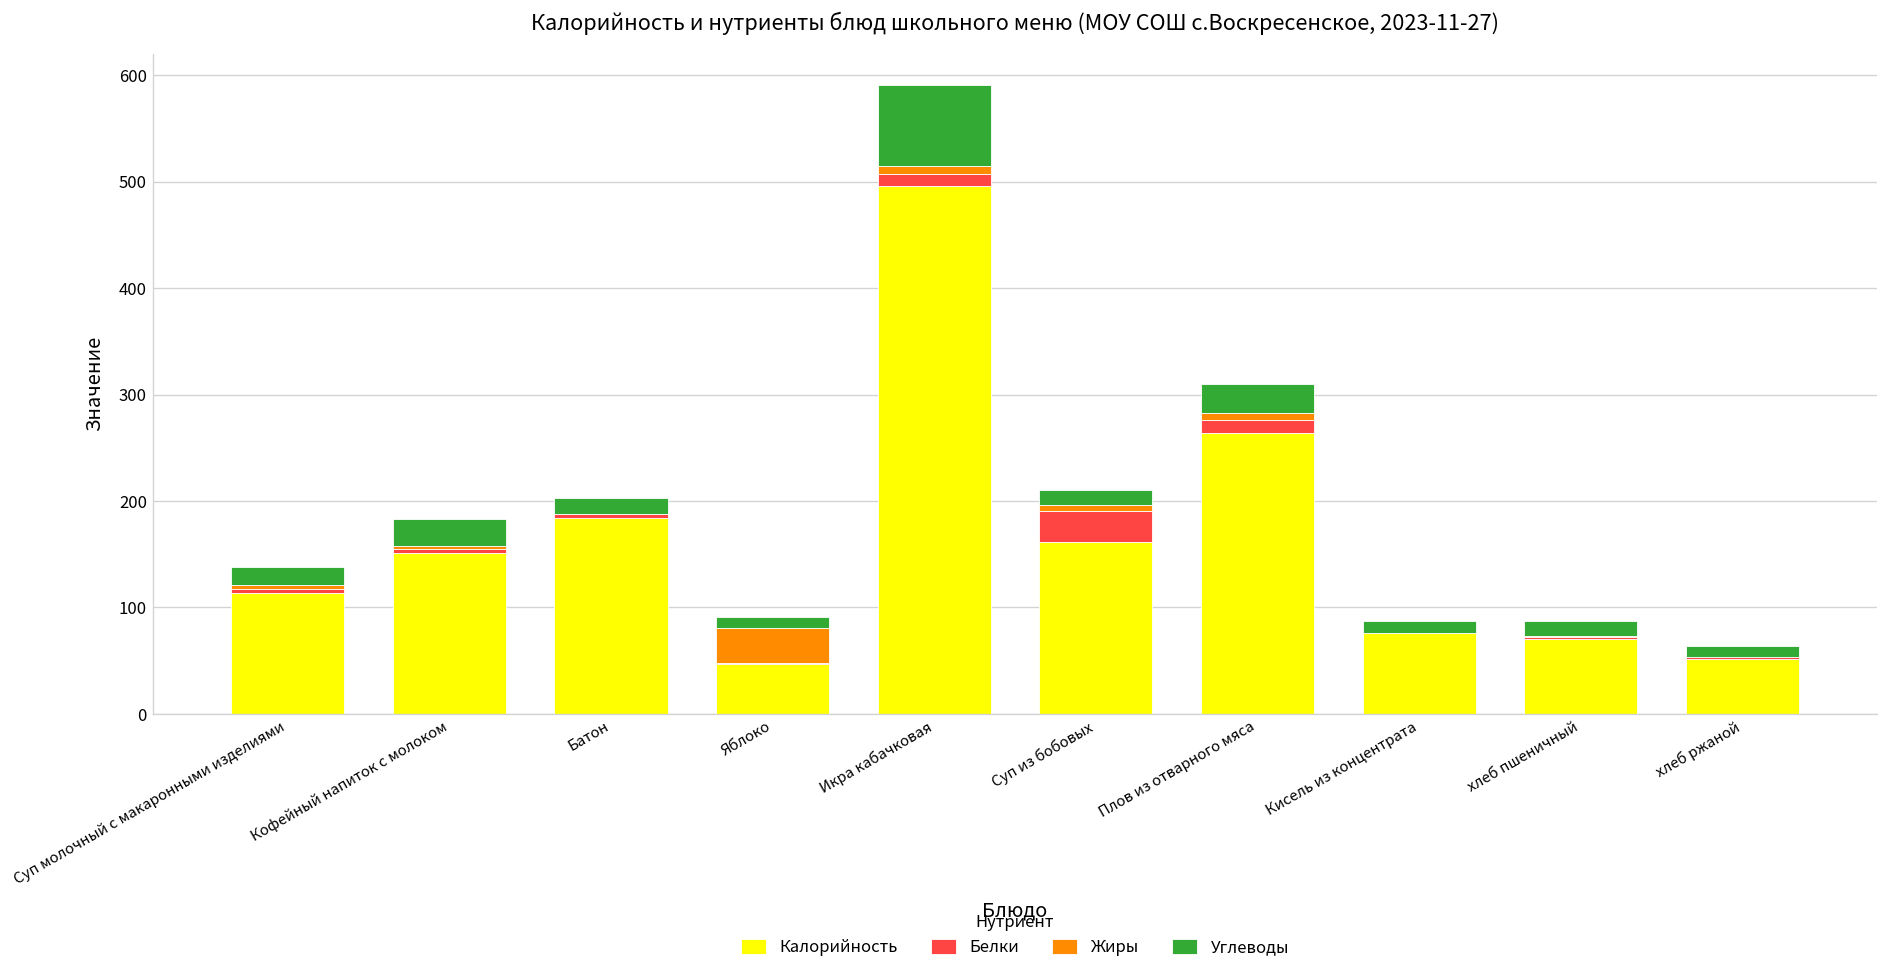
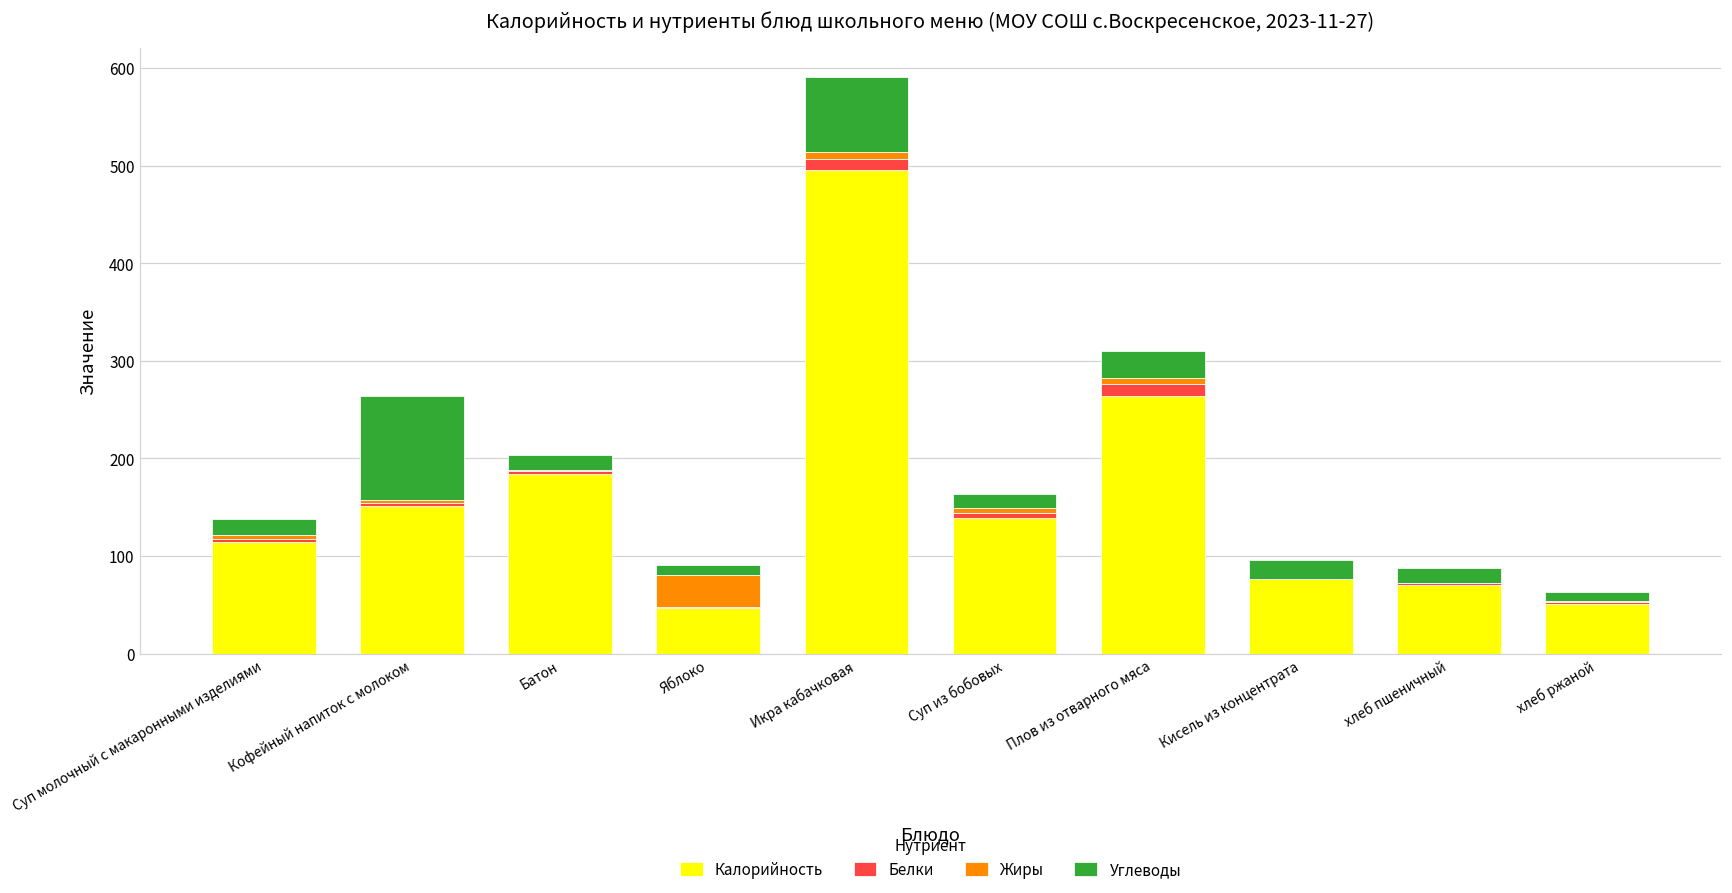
  {
    "Калорийность": {
      "Суп молочный с макаронными изделиями": 110,
      "Кофейный напиток с молоком": 150,
      "Батон": 180,
      "Яблоко": 50,
      "Икра кабачковая": 500,
-     "Суп из бобовых": 160,
+     "Суп из бобовых": 140,
      "Плов из отварного мяса": 260,
      "Кисель из концентрата": 80,
      "хлеб пшеничный": 70,
      "хлеб ржаной": 50
    },
    "Белки": {
      "Суп молочный с макаронными изделиями": 0,
      "Кофейный напиток с молоком": 0,
      "Батон": 0,
      "Икра кабачковая": 10,
-     "Суп из бобовых": 30,
+     "Суп из бобовых": 10,
      "Плов из отварного мяса": 10,
      "Кисель из концентрата": 0
    },
    "Жиры": {
      "Суп молочный с макаронными изделиями": 0,
      "Кофейный напиток с молоком": 0,
      "Яблоко": 30,
      "Икра кабачковая": 10,
      "Суп из бобовых": 10,
      "Плов из отварного мяса": 10,
      "Кисель из концентрата": 0
    },
    "Углеводы": {
      "Суп молочный с макаронными изделиями": 20,
-     "Кофейный напиток с молоком": 30,
+     "Кофейный напиток с молоком": 110,
      "Батон": 20,
      "Яблоко": 10,
      "Икра кабачковая": 80,
      "Суп из бобовых": 10,
      "Плов из отварного мяса": 30,
-     "Кисель из концентрата": 10,
+     "Кисель из концентрата": 20,
      "хлеб пшеничный": 10,
      "хлеб ржаной": 10
    }
  }
